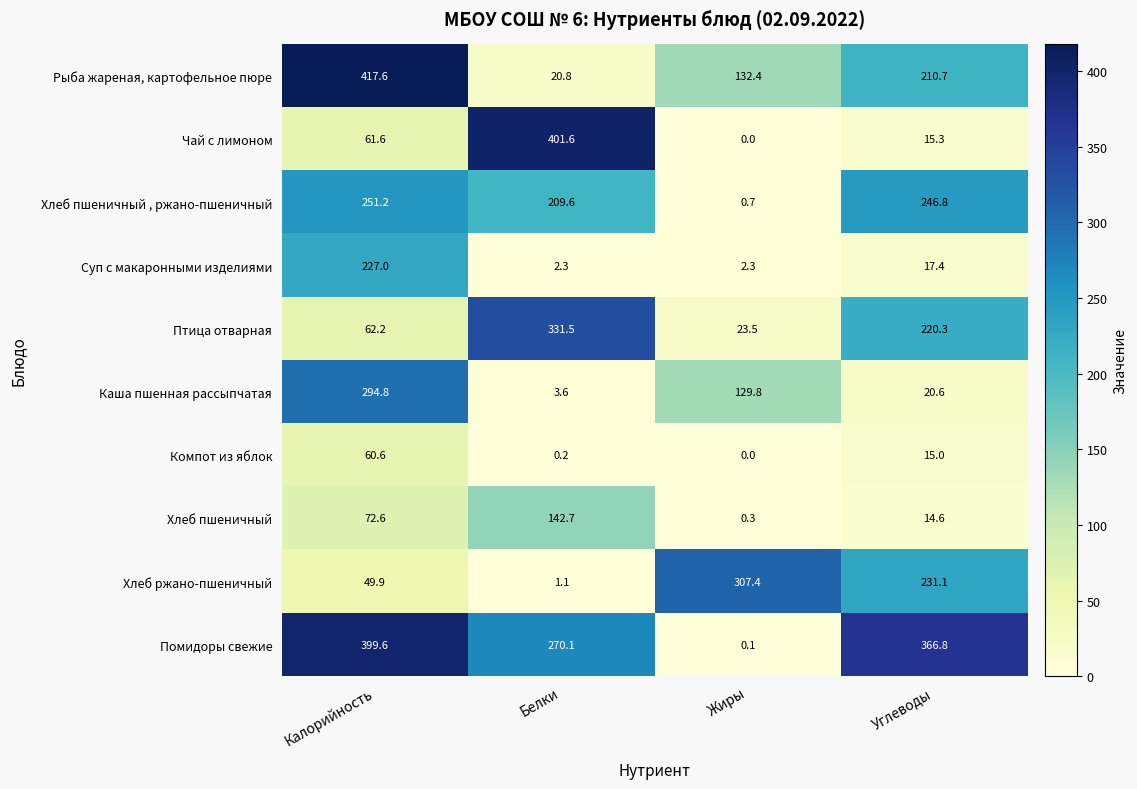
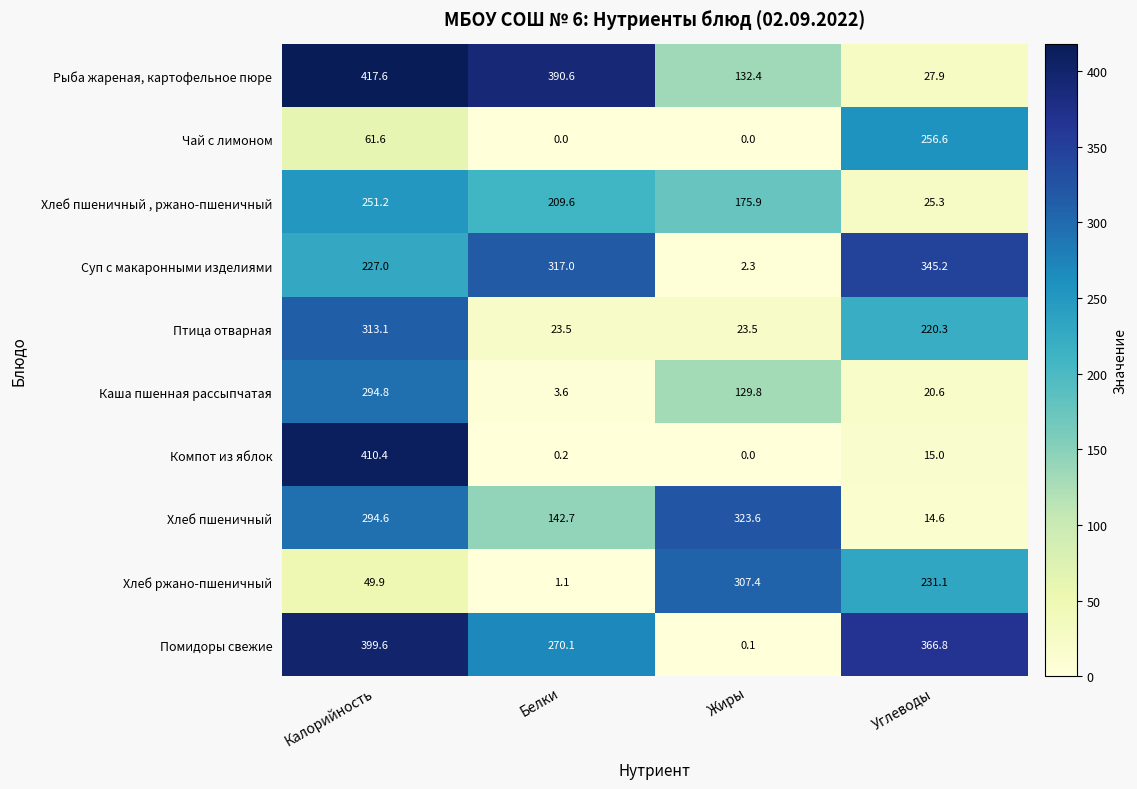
  {
    "Рыба жареная, картофельное пюре": {
      "Калорийность": 417.6,
-     "Белки": 20.8,
+     "Белки": 390.6,
      "Жиры": 132.4,
-     "Углеводы": 210.7
+     "Углеводы": 27.9
    },
    "Чай с лимоном": {
      "Калорийность": 61.6,
-     "Белки": 401.6,
+     "Белки": 0.0,
      "Жиры": 0.0,
-     "Углеводы": 15.3
+     "Углеводы": 256.6
    },
    "Хлеб пшеничный , ржано-пшеничный": {
      "Калорийность": 251.2,
      "Белки": 209.6,
-     "Жиры": 0.7,
-     "Углеводы": 246.8
+     "Жиры": 175.9,
+     "Углеводы": 25.3
    },
    "Суп с макаронными изделиями": {
      "Калорийность": 227.0,
-     "Белки": 2.3,
+     "Белки": 317.0,
      "Жиры": 2.3,
-     "Углеводы": 17.4
+     "Углеводы": 345.2
    },
    "Птица отварная": {
-     "Калорийность": 62.2,
-     "Белки": 331.5,
+     "Калорийность": 313.1,
+     "Белки": 23.5,
      "Жиры": 23.5,
      "Углеводы": 220.3
    },
    "Каша пшенная рассыпчатая": {
      "Калорийность": 294.8,
      "Белки": 3.6,
      "Жиры": 129.8,
      "Углеводы": 20.6
    },
    "Компот из яблок": {
-     "Калорийность": 60.6,
+     "Калорийность": 410.4,
      "Белки": 0.2,
      "Жиры": 0.0,
      "Углеводы": 15.0
    },
    "Хлеб пшеничный": {
-     "Калорийность": 72.6,
+     "Калорийность": 294.6,
      "Белки": 142.7,
-     "Жиры": 0.3,
+     "Жиры": 323.6,
      "Углеводы": 14.6
    },
    "Хлеб ржано-пшеничный": {
      "Калорийность": 49.9,
      "Белки": 1.1,
      "Жиры": 307.4,
      "Углеводы": 231.1
    },
    "Помидоры свежие": {
      "Калорийность": 399.6,
      "Белки": 270.1,
      "Жиры": 0.1,
      "Углеводы": 366.8
    }
  }
